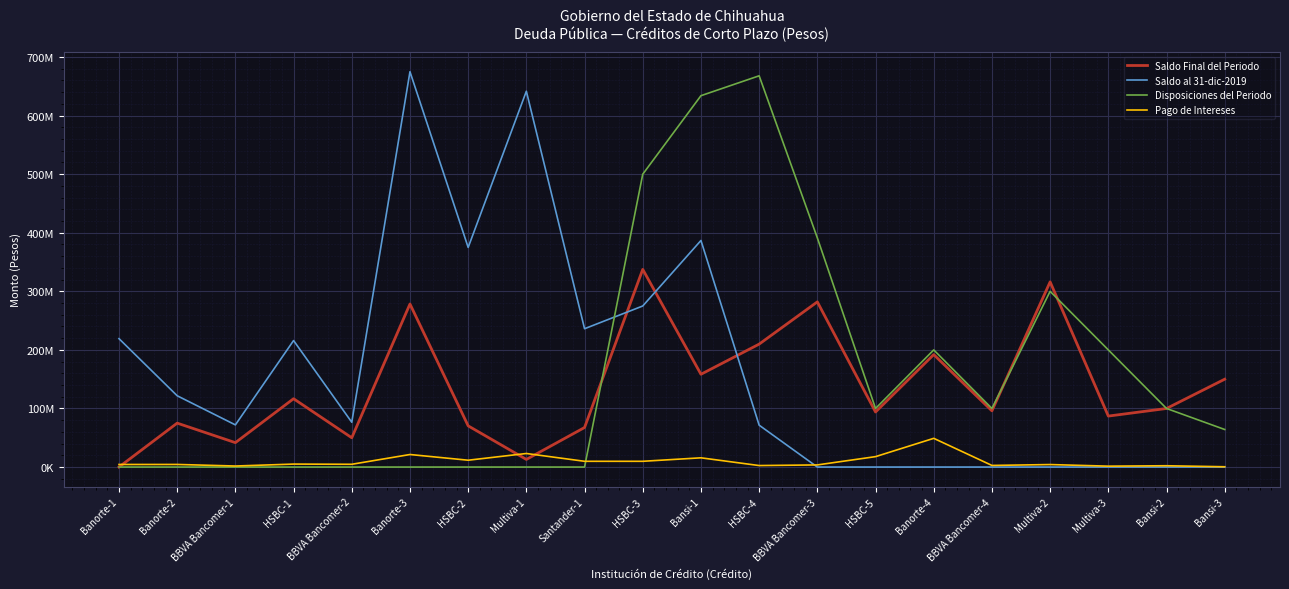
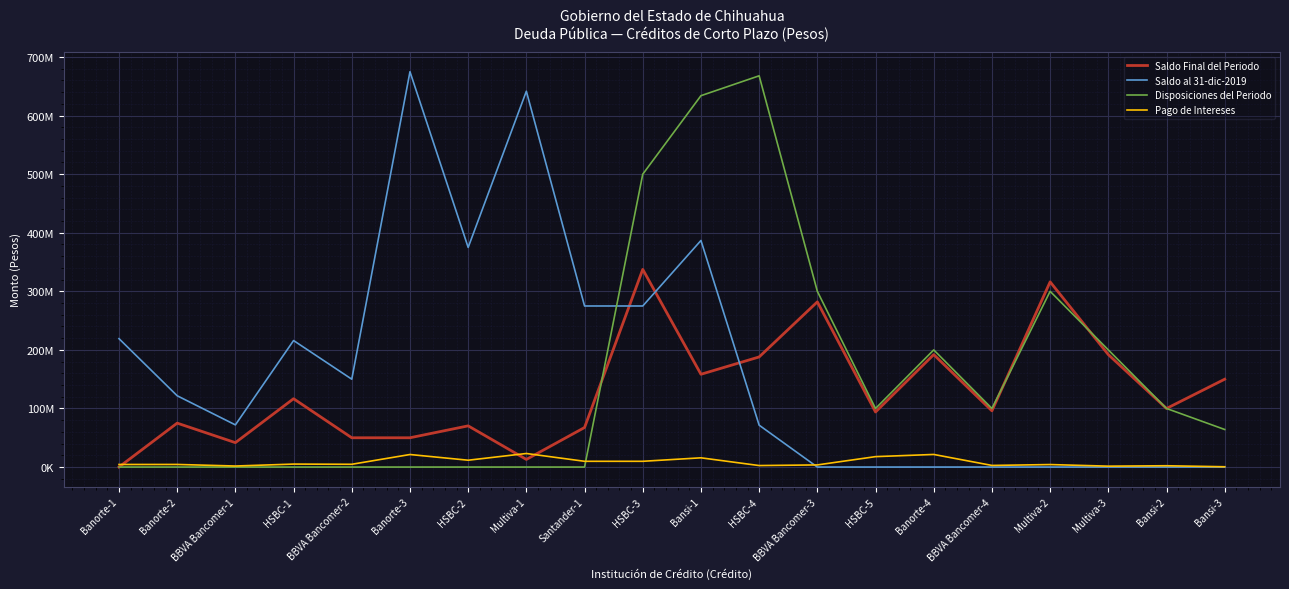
  {
    "Saldo Final del Periodo": {
      "Banorte-2": 80000000,
      "BBVA Bancomer-1": 40000000,
      "HSBC-1": 120000000,
      "BBVA Bancomer-2": 50000000,
-     "Banorte-3": 280000000,
+     "Banorte-3": 50000000,
      "HSBC-2": 70000000,
      "Multiva-1": 10000000,
      "Santander-1": 70000000,
      "HSBC-3": 340000000,
      "Bansi-1": 160000000,
-     "HSBC-4": 210000000,
+     "HSBC-4": 190000000,
      "BBVA Bancomer-3": 280000000,
      "HSBC-5": 90000000,
      "Banorte-4": 190000000,
      "Multiva-2": 320000000,
-     "Multiva-3": 90000000,
+     "Multiva-3": 190000000,
      "Bansi-3": 150000000
    },
    "Saldo al 31-dic-2019": {
      "Banorte-1": 220000000,
      "Banorte-2": 120000000,
      "BBVA Bancomer-1": 70000000,
      "HSBC-1": 220000000,
-     "BBVA Bancomer-2": 80000000,
+     "BBVA Bancomer-2": 150000000,
      "Banorte-3": 680000000,
      "HSBC-2": 380000000,
      "Multiva-1": 640000000,
-     "Santander-1": 240000000,
+     "Santander-1": 280000000,
      "HSBC-3": 280000000,
      "Bansi-1": 390000000,
      "HSBC-4": 70000000,
      "HSBC-5": 0,
      "Banorte-4": 0
    },
    "Disposiciones del Periodo": {
      "Banorte-2": 0,
      "HSBC-1": 0,
      "BBVA Bancomer-2": 0,
      "Banorte-3": 0,
      "HSBC-2": 0,
      "Multiva-1": 0,
      "Santander-1": 0,
      "HSBC-3": 500000000,
      "Bansi-1": 630000000,
      "HSBC-4": 670000000,
-     "BBVA Bancomer-3": 390000000,
+     "BBVA Bancomer-3": 300000000,
      "HSBC-5": 100000000,
      "Banorte-4": 200000000,
      "Multiva-2": 300000000,
      "Multiva-3": 200000000,
      "Bansi-3": 60000000
    },
    "Pago de Intereses": {
      "Banorte-2": 0,
      "HSBC-1": 10000000,
      "BBVA Bancomer-2": 0,
      "Banorte-3": 20000000,
      "HSBC-2": 10000000,
      "Multiva-1": 20000000,
      "Santander-1": 10000000,
      "HSBC-3": 10000000,
      "Bansi-1": 20000000,
      "HSBC-4": 0,
      "HSBC-5": 20000000,
-     "Banorte-4": 50000000
+     "Banorte-4": 20000000
    }
  }
